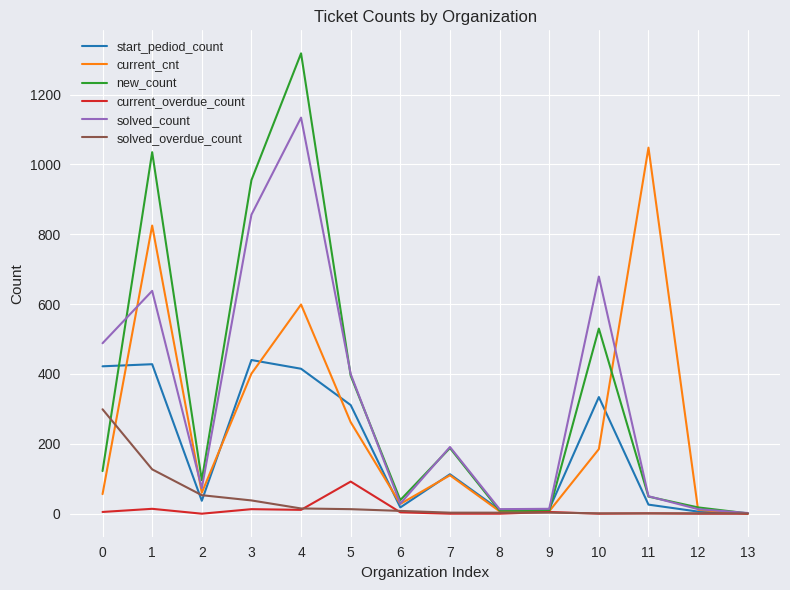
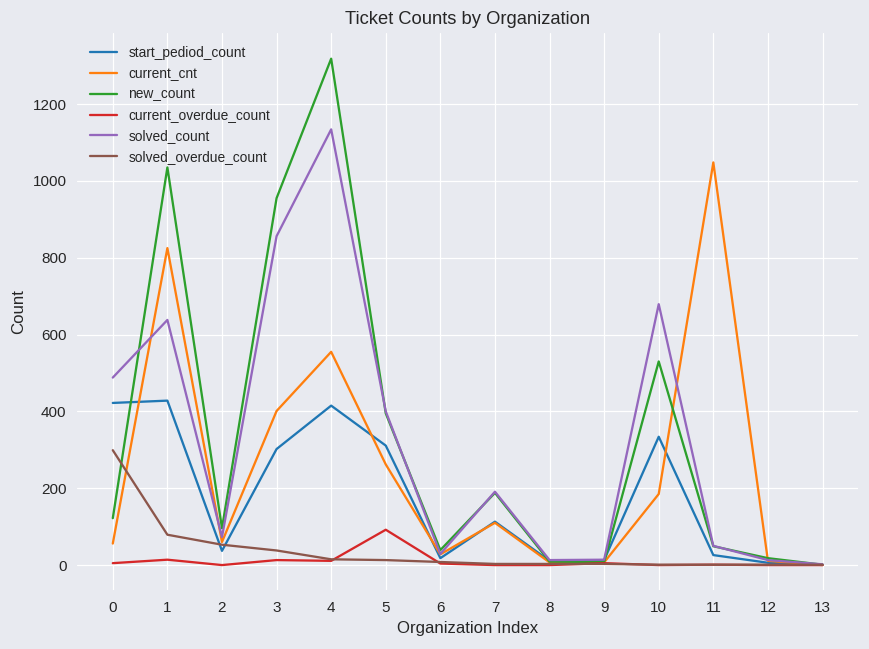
  {
    "start_pediod_count": {
      "0": 420,
      "1": 430,
      "2": 40,
-     "3": 440,
+     "3": 300,
      "4": 420,
      "5": 310,
      "6": 20,
      "10": 330,
      "11": 30
    },
    "current_cnt": {
      "0": 60,
      "1": 830,
      "3": 400,
-     "4": 600,
+     "4": 560,
      "5": 260,
      "10": 190,
      "11": 1050
    },
    "new_count": {
      "0": 120,
      "1": 1040,
      "2": 100,
      "3": 960,
      "4": 1320,
      "6": 40,
      "10": 530
    },
    "current_overdue_count": {
      "0": 10,
      "1": 10,
      "2": 0,
      "3": 10,
      "5": 90
    },
    "solved_count": {
      "0": 490,
      "1": 640,
      "2": 70,
      "3": 860,
      "4": 1130,
      "10": 680
    },
    "solved_overdue_count": {
      "0": 300,
-     "1": 130,
+     "1": 80,
      "3": 40,
      "5": 10
    }
  }
